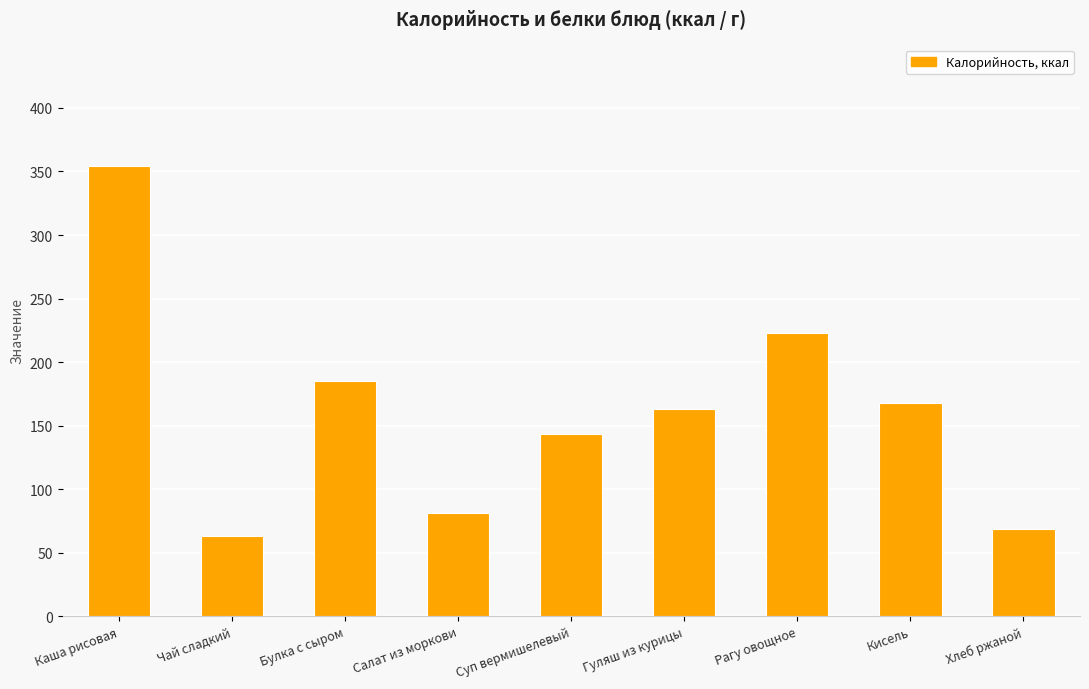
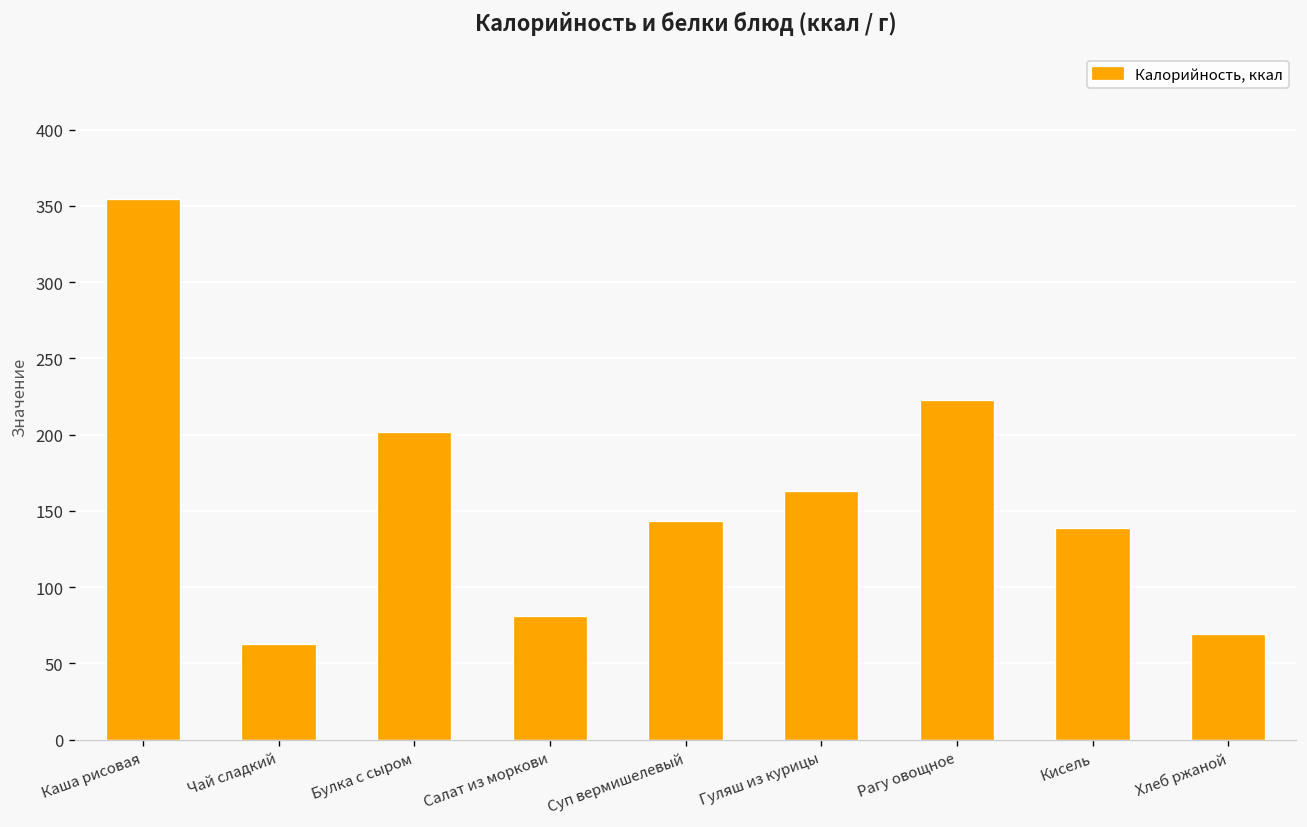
  {
    "Каша рисовая": 355,
    "Чай сладкий": 63,
-   "Булка с сыром": 186,
+   "Булка с сыром": 202,
    "Салат из моркови": 81,
    "Суп вермишелевый": 144,
    "Гуляш из курицы": 163,
    "Рагу овощное": 223,
-   "Кисель": 168,
+   "Кисель": 139,
    "Хлеб ржаной": 69
  }
